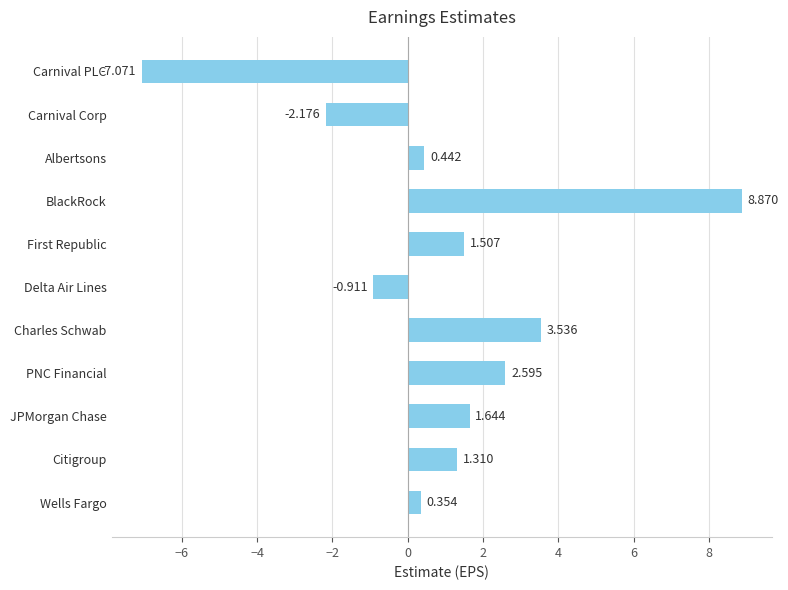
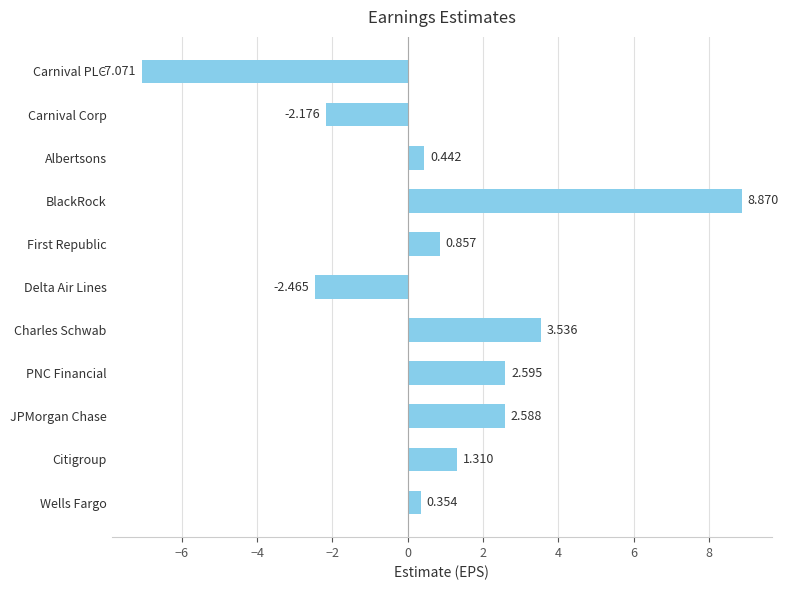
  {
    "Carnival PLC": -7.071,
    "Carnival Corp": -2.176,
    "Albertsons": 0.442,
    "BlackRock": 8.870,
-   "First Republic": 1.507,
-   "Delta Air Lines": -0.911,
+   "First Republic": 0.857,
+   "Delta Air Lines": -2.465,
    "Charles Schwab": 3.536,
    "PNC Financial": 2.595,
-   "JPMorgan Chase": 1.644,
+   "JPMorgan Chase": 2.588,
    "Citigroup": 1.310,
    "Wells Fargo": 0.354
  }
